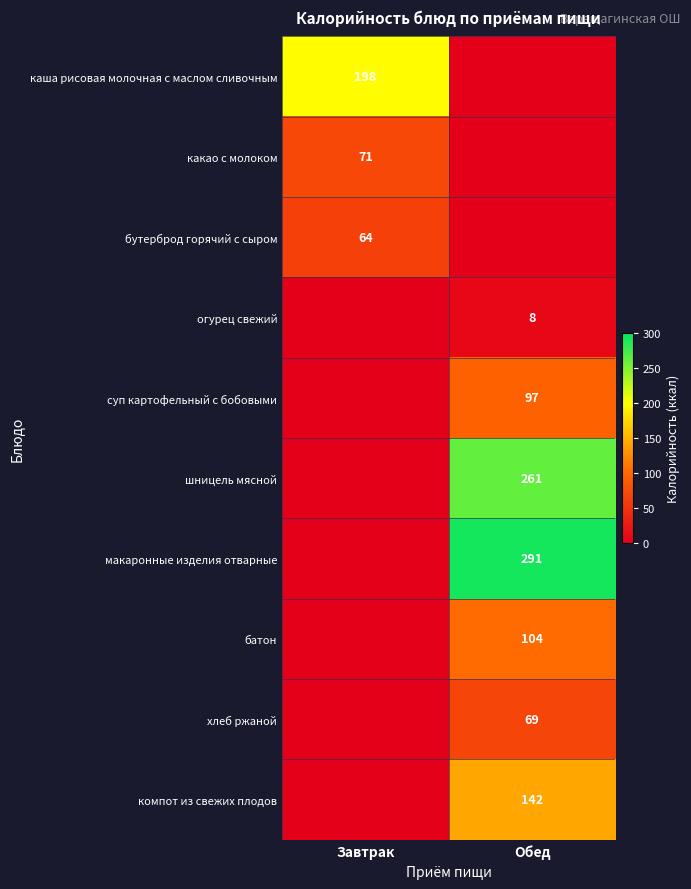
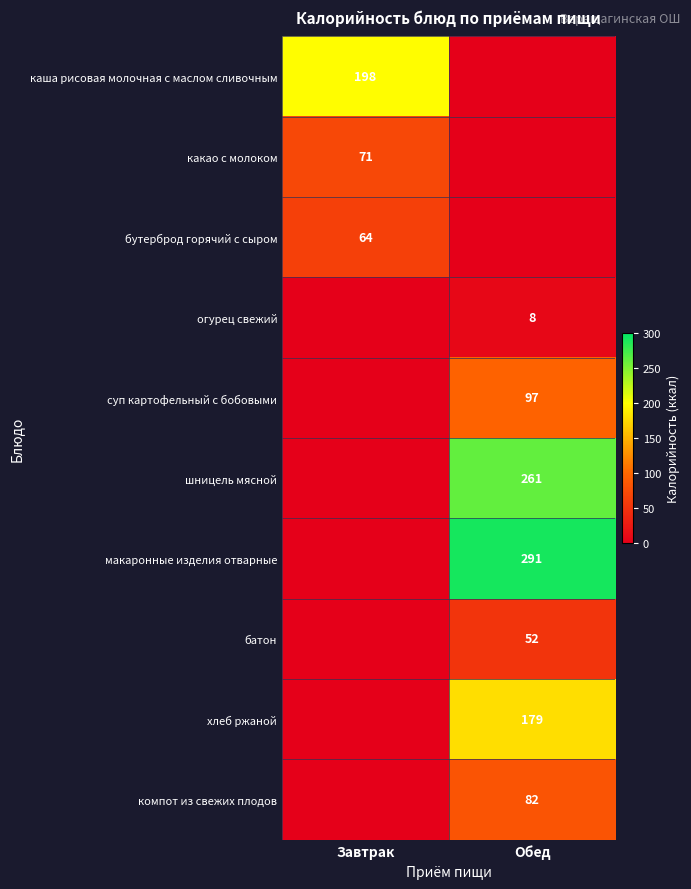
  {
    "каша рисовая молочная с маслом сливочным": {
      "Завтрак": 198
    },
    "какао с молоком": {
      "Завтрак": 71
    },
    "бутерброд горячий с сыром": {
      "Завтрак": 64
    },
    "огурец свежий": {
      "Обед": 8
    },
    "суп картофельный с бобовыми": {
      "Обед": 97
    },
    "шницель мясной": {
      "Обед": 261
    },
    "макаронные изделия отварные": {
      "Обед": 291
    },
    "батон": {
-     "Обед": 104
+     "Обед": 52
    },
    "хлеб ржаной": {
-     "Обед": 69
+     "Обед": 179
    },
    "компот из свежих плодов": {
-     "Обед": 142
+     "Обед": 82
    }
  }
